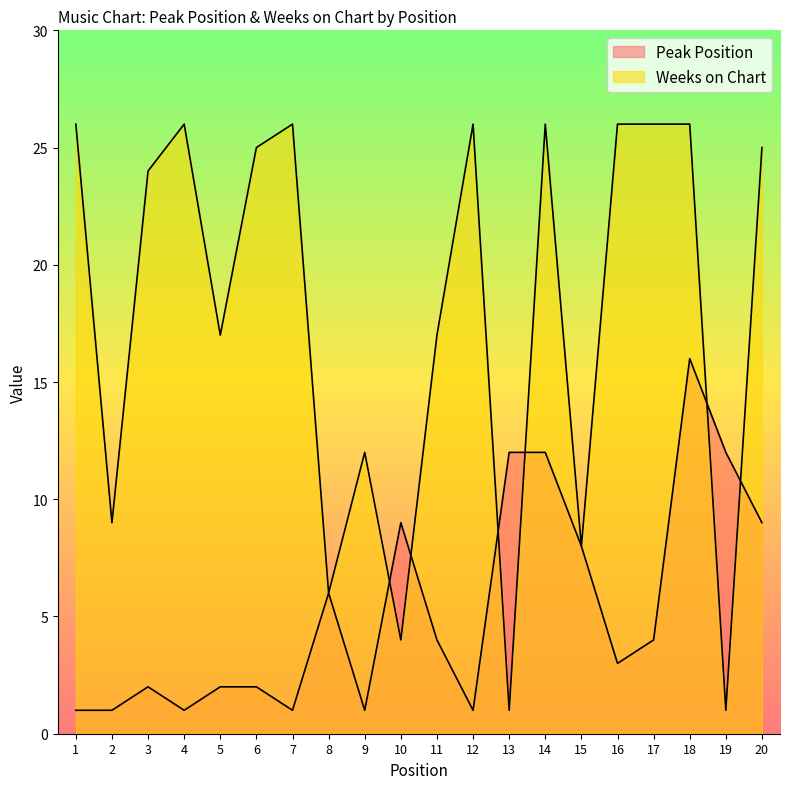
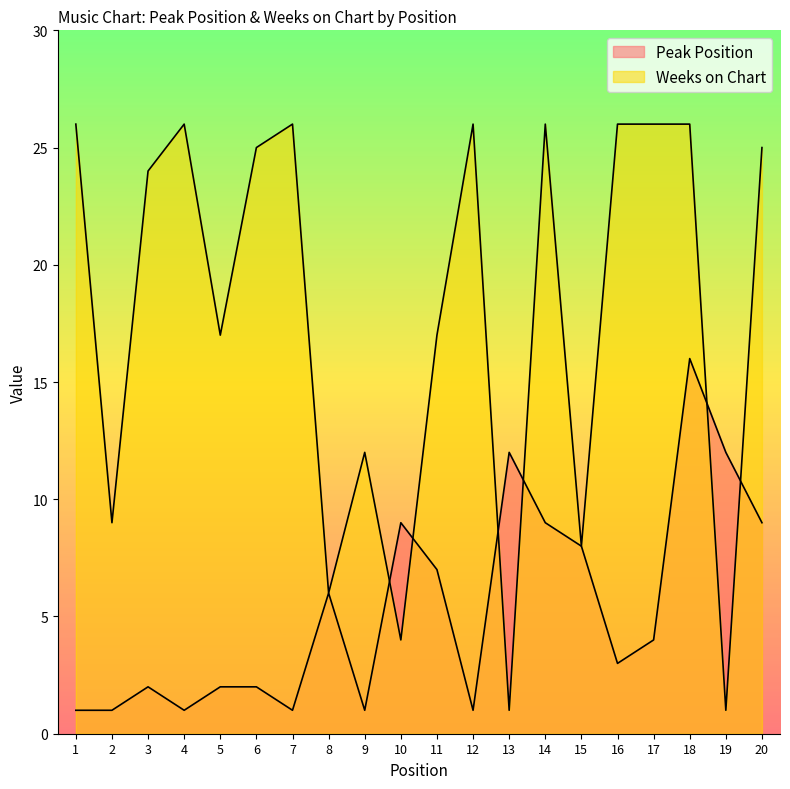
  {
    "Peak Position": {
      "1": 1,
      "2": 1,
      "3": 2,
      "4": 1,
      "5": 2,
      "6": 2,
      "7": 1,
      "9": 1,
      "10": 9,
-     "11": 4,
+     "11": 7,
      "12": 1,
      "13": 12,
-     "14": 12,
+     "14": 9,
      "16": 3,
      "17": 4,
      "18": 16,
      "19": 12,
      "20": 9
    },
    "Weeks on Chart": {
      "1": 26,
      "2": 9,
      "3": 24,
      "4": 26,
      "5": 17,
      "6": 25,
      "7": 26,
      "9": 12,
      "10": 4,
      "11": 17,
      "12": 26,
      "13": 1,
      "14": 26,
      "16": 26,
      "17": 26,
      "18": 26,
      "19": 1,
      "20": 25
    }
  }
